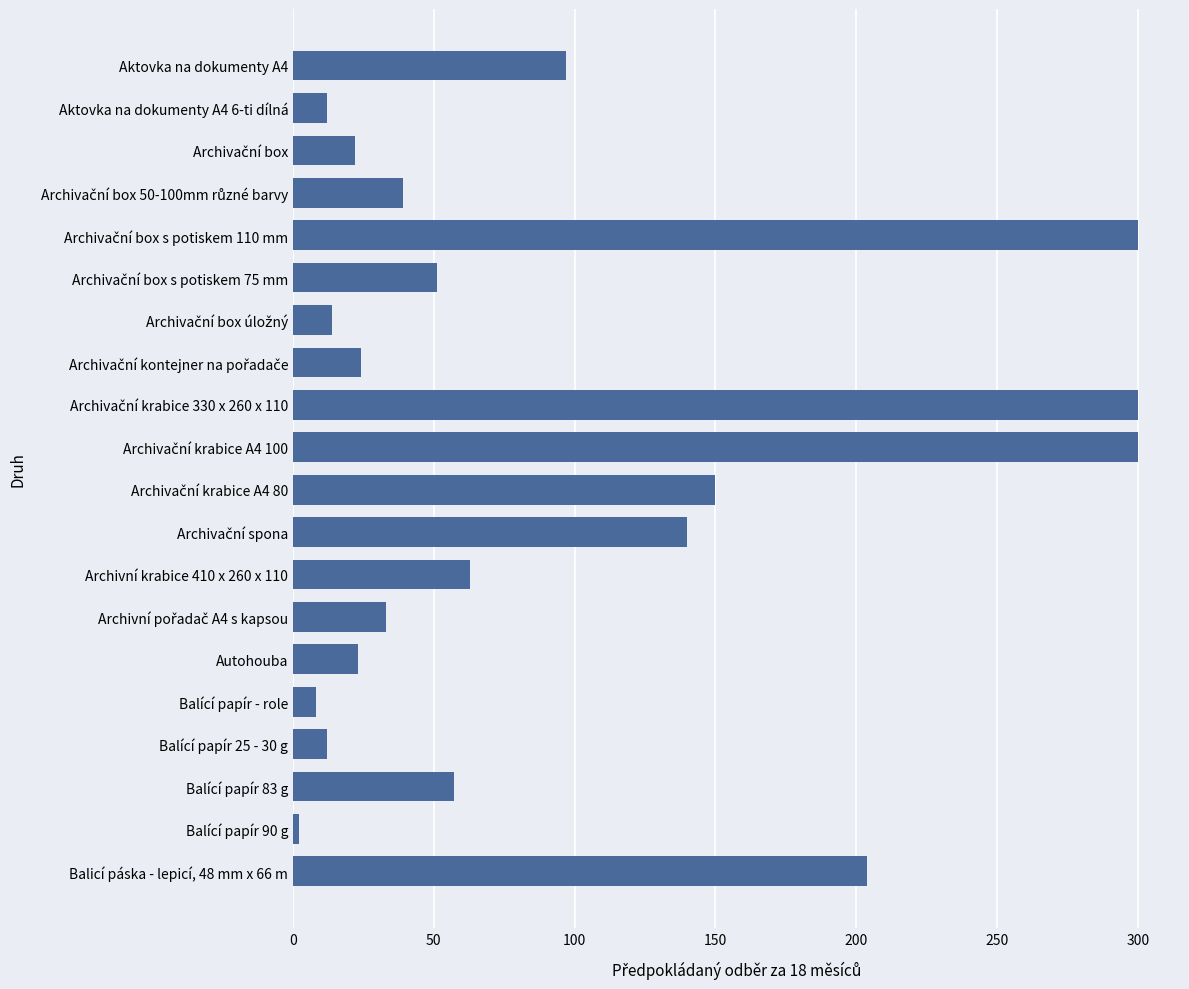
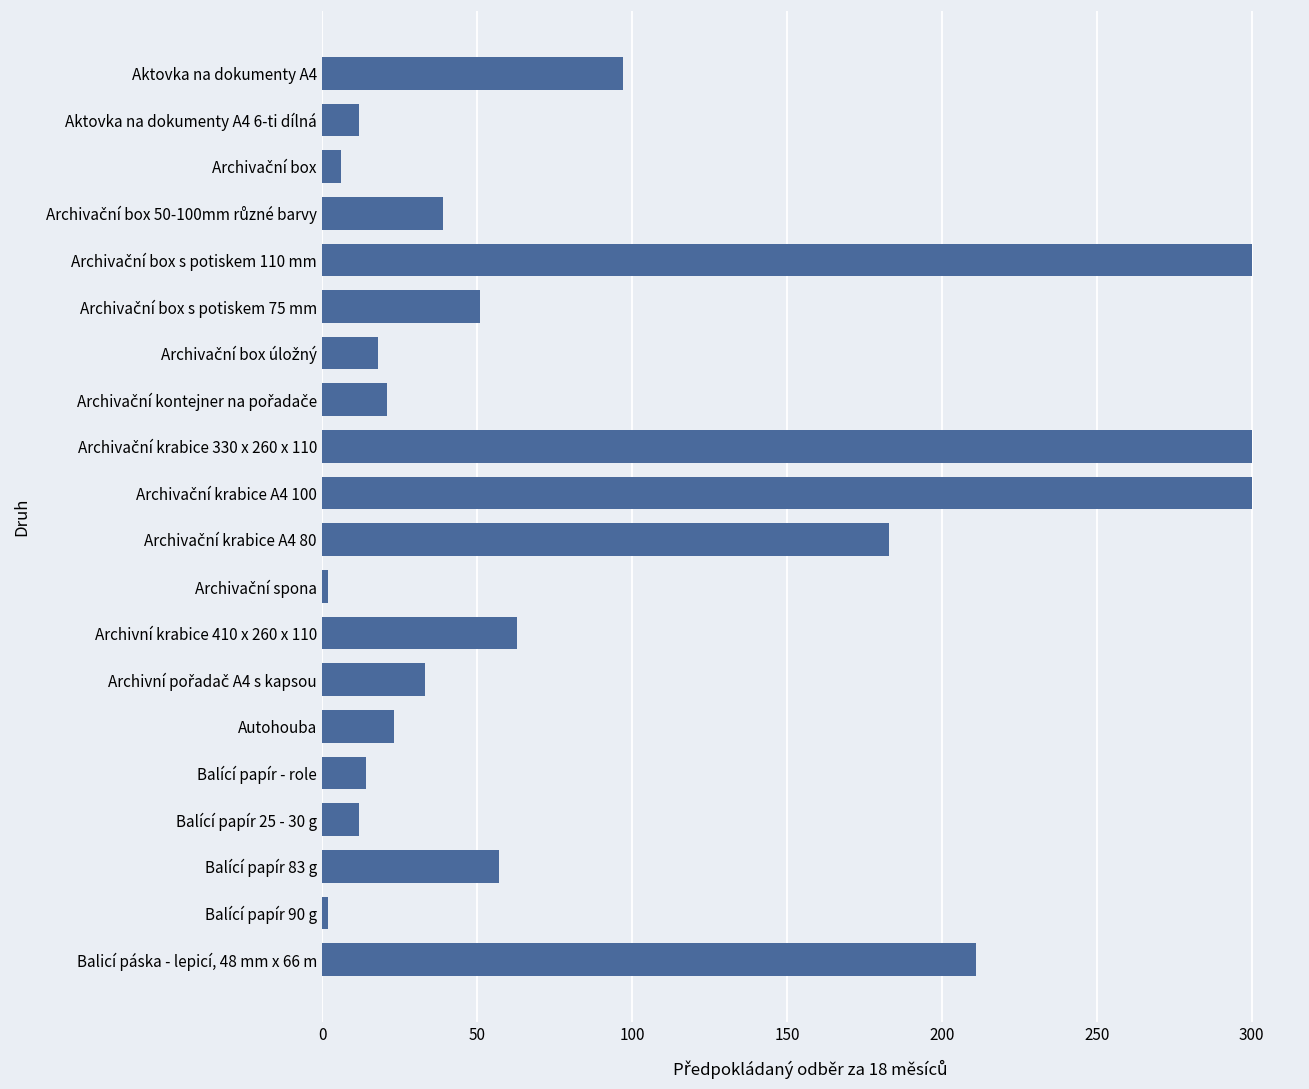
  {
    "Aktovka na dokumenty A4": 97,
    "Aktovka na dokumenty A4 6-ti dílná": 12,
-   "Archivační box": 22,
+   "Archivační box": 6,
    "Archivační box 50-100mm různé barvy": 39,
    "Archivační box s potiskem 110 mm": 300,
    "Archivační box s potiskem 75 mm": 51,
-   "Archivační box úložný": 14,
-   "Archivační kontejner na pořadače": 24,
+   "Archivační box úložný": 18,
+   "Archivační kontejner na pořadače": 21,
    "Archivační krabice 330 x 260 x 110": 300,
    "Archivační krabice A4 100": 300,
-   "Archivační krabice A4 80": 150,
-   "Archivační spona": 140,
+   "Archivační krabice A4 80": 183,
+   "Archivační spona": 2,
    "Archivní krabice 410 x 260 x 110": 63,
    "Archivní pořadač A4 s kapsou": 33,
    "Autohouba": 23,
-   "Balící papír - role": 8,
+   "Balící papír - role": 14,
    "Balící papír 25 - 30 g": 12,
    "Balící papír 83 g": 57,
    "Balící papír 90 g": 2,
-   "Balicí páska - lepicí, 48 mm x 66 m": 204
+   "Balicí páska - lepicí, 48 mm x 66 m": 211
  }
